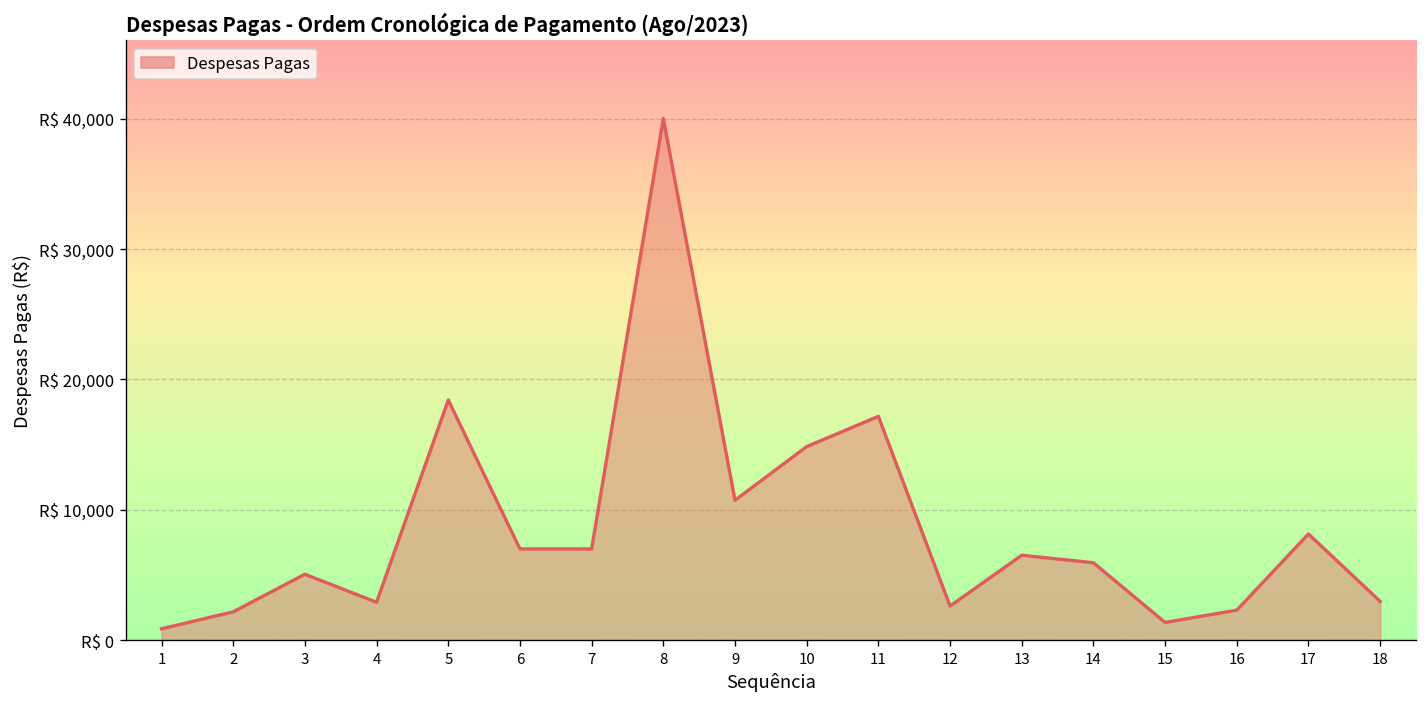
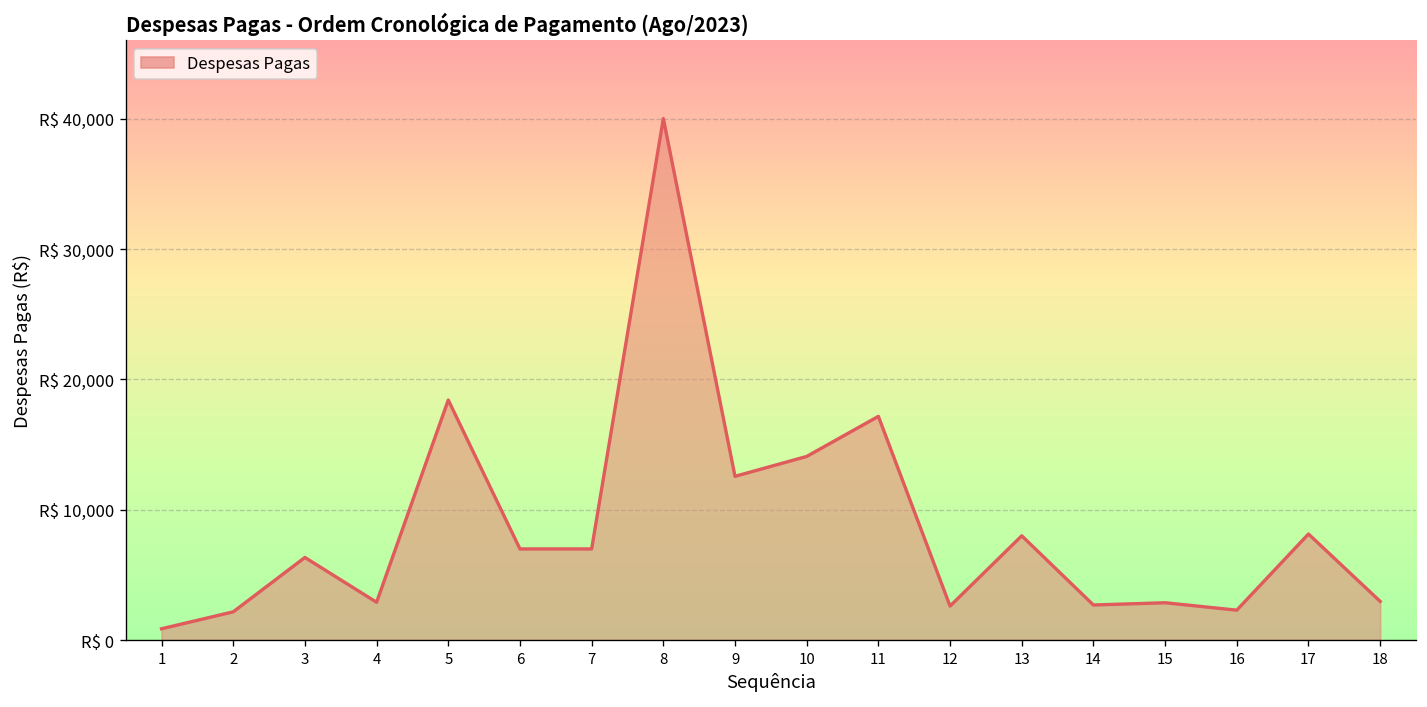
  {
    "1": "R$ 900",
    "2": "R$ 2,200",
-   "3": "R$ 5,000",
+   "3": "R$ 6,300",
    "4": "R$ 2,900",
    "5": "R$ 18,400",
    "6": "R$ 7,000",
    "7": "R$ 7,000",
    "8": "R$ 40,000",
-   "9": "R$ 10,700",
-   "10": "R$ 14,800",
+   "9": "R$ 12,600",
+   "10": "R$ 14,100",
    "11": "R$ 17,200",
    "12": "R$ 2,600",
-   "13": "R$ 6,500",
-   "14": "R$ 5,900",
-   "15": "R$ 1,400",
+   "13": "R$ 8,000",
+   "14": "R$ 2,700",
+   "15": "R$ 2,900",
    "16": "R$ 2,300",
    "17": "R$ 8,100",
    "18": "R$ 3,000"
  }
